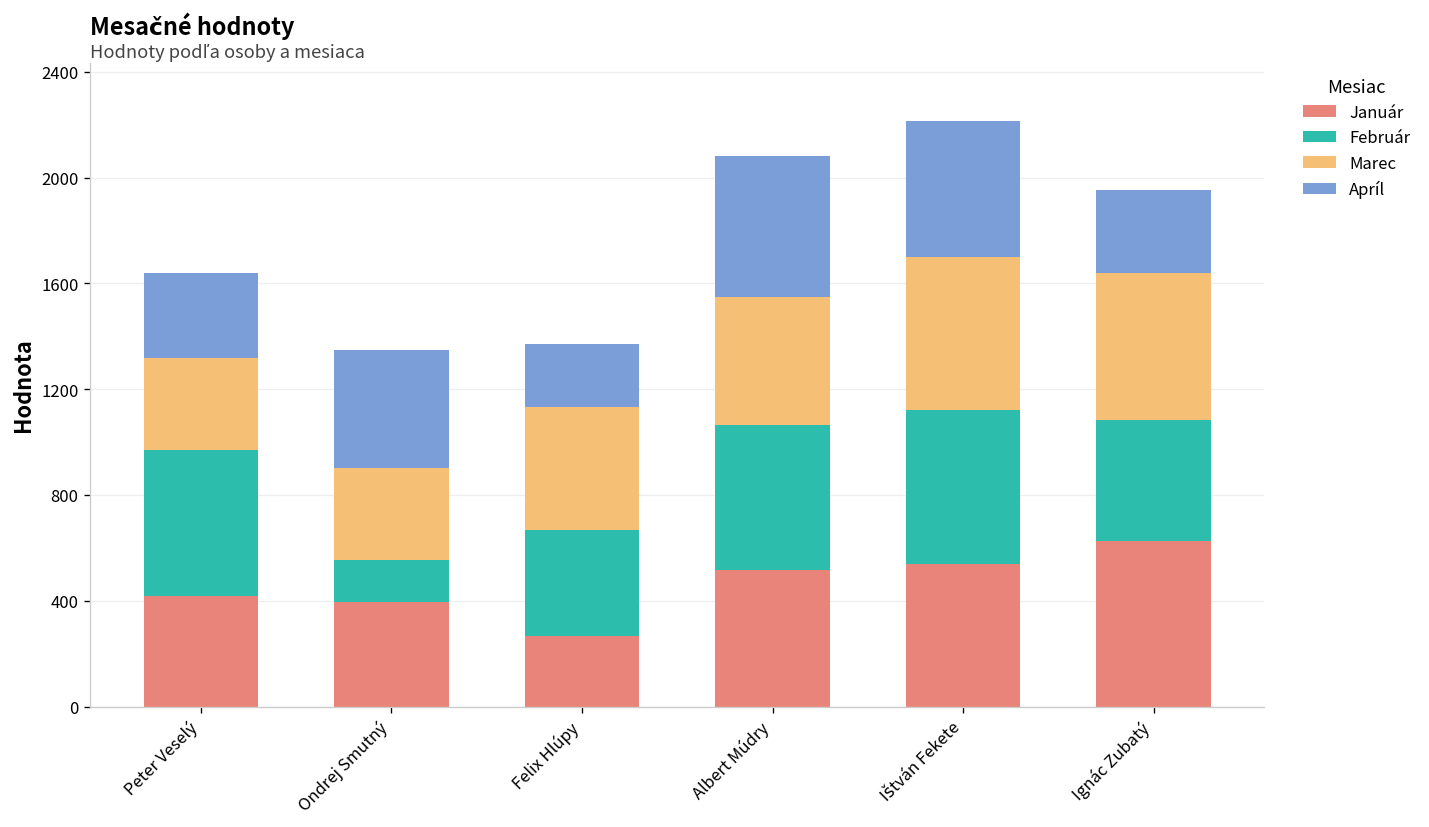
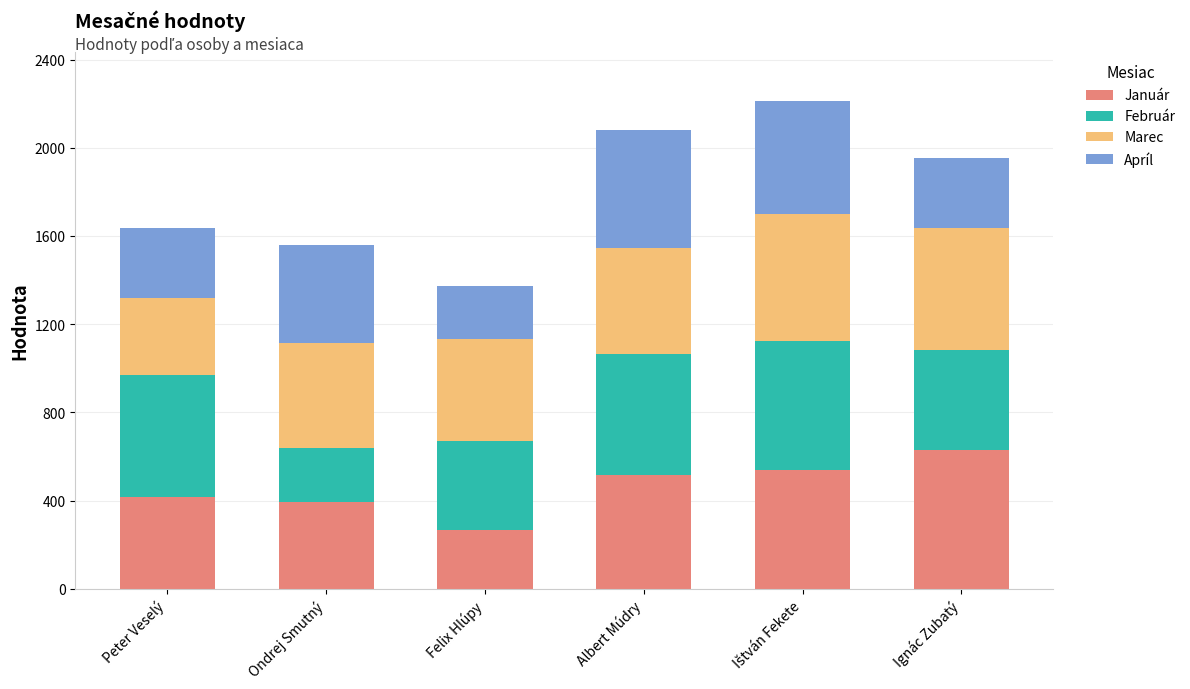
  {
    "Január": {
      "Peter Veselý": 420,
      "Ondrej Smutný": 400,
      "Felix Hlúpy": 270,
      "Albert Múdry": 520,
      "Ištván Fekete": 540,
      "Ignác Zubatý": 630
    },
    "Február": {
      "Peter Veselý": 550,
-     "Ondrej Smutný": 160,
+     "Ondrej Smutný": 240,
      "Felix Hlúpy": 400,
      "Albert Múdry": 550,
      "Ištván Fekete": 580,
      "Ignác Zubatý": 460
    },
    "Marec": {
      "Peter Veselý": 350,
-     "Ondrej Smutný": 350,
+     "Ondrej Smutný": 480,
      "Felix Hlúpy": 460,
      "Albert Múdry": 480,
      "Ištván Fekete": 580,
      "Ignác Zubatý": 550
    },
    "Apríl": {
      "Peter Veselý": 320,
      "Ondrej Smutný": 450,
      "Felix Hlúpy": 240,
      "Albert Múdry": 540,
      "Ištván Fekete": 510,
      "Ignác Zubatý": 320
    }
  }
